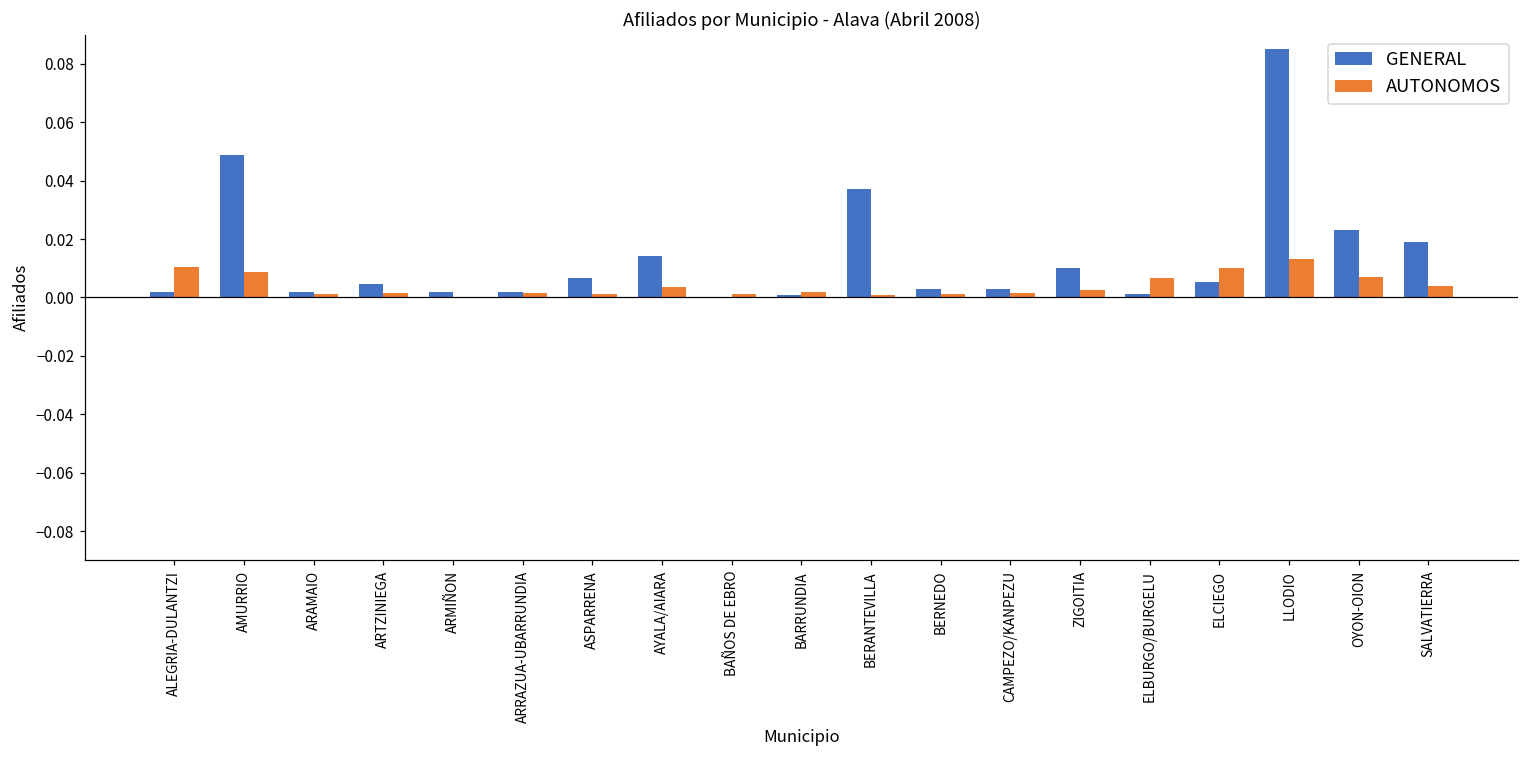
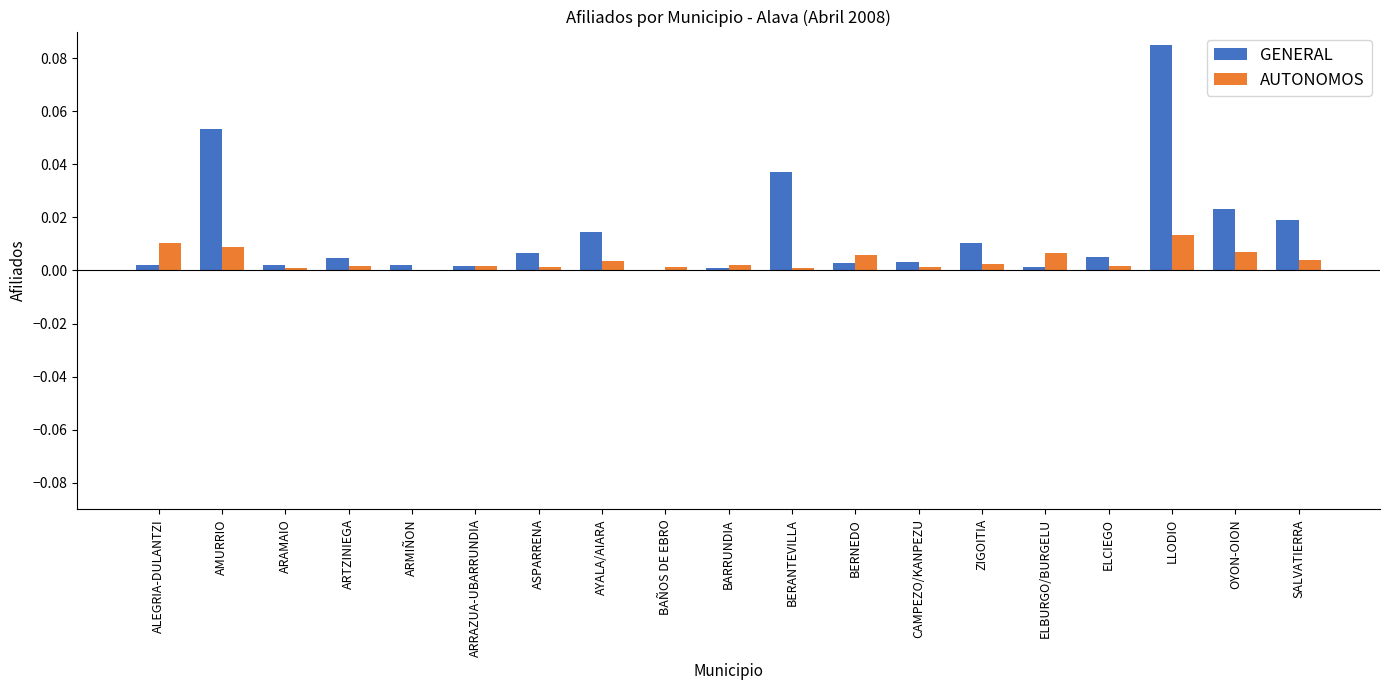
  {
    "GENERAL": {
      "ALEGRIA-DULANTZI": 0.002,
-     "AMURRIO": 0.049,
+     "AMURRIO": 0.053,
      "ARAMAIO": 0.002,
      "ARTZINIEGA": 0.005,
      "ARMIÑON": 0.002,
      "ARRAZUA-UBARRUNDIA": 0.002,
      "ASPARRENA": 0.007,
      "AYALA/AIARA": 0.014,
      "BERANTEVILLA": 0.037,
      "BERNEDO": 0.003,
      "CAMPEZO/KANPEZU": 0.003,
      "ZIGOITIA": 0.010,
      "ELBURGO/BURGELU": 0.001,
      "ELCIEGO": 0.005,
      "LLODIO": 0.085,
      "OYON-OION": 0.023,
      "SALVATIERRA": 0.019
    },
    "AUTONOMOS": {
      "ALEGRIA-DULANTZI": 0.011,
      "AMURRIO": 0.009,
      "ARAMAIO": 0.001,
      "ARTZINIEGA": 0.002,
      "ARRAZUA-UBARRUNDIA": 0.002,
      "ASPARRENA": 0.001,
      "AYALA/AIARA": 0.003,
      "BAÑOS DE EBRO": 0.001,
      "BARRUNDIA": 0.002,
-     "BERNEDO": 0.001,
+     "BERNEDO": 0.006,
      "CAMPEZO/KANPEZU": 0.001,
      "ZIGOITIA": 0.002,
      "ELBURGO/BURGELU": 0.007,
-     "ELCIEGO": 0.010,
+     "ELCIEGO": 0.002,
      "LLODIO": 0.013,
      "OYON-OION": 0.007,
      "SALVATIERRA": 0.004
    }
  }
